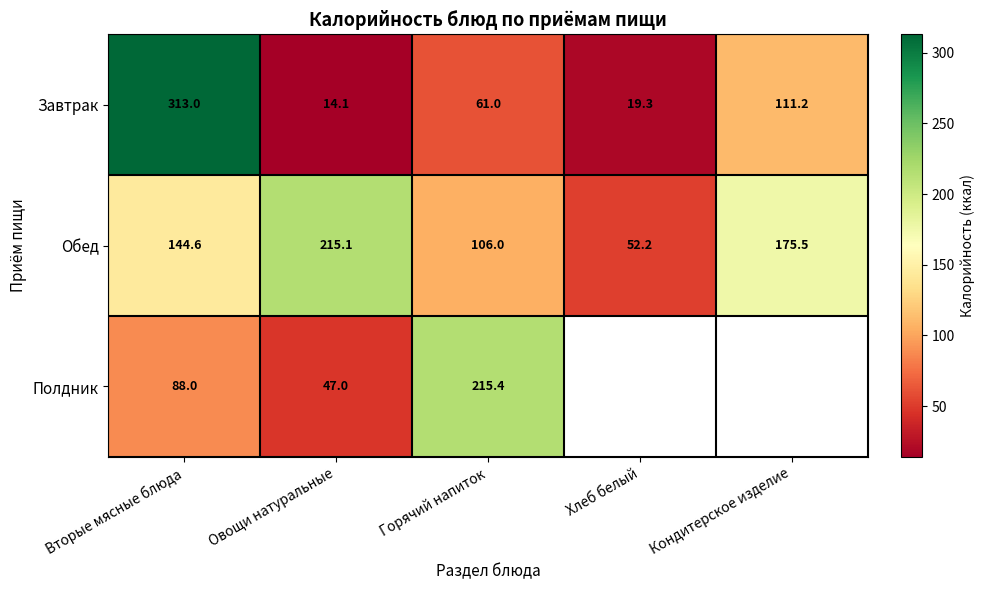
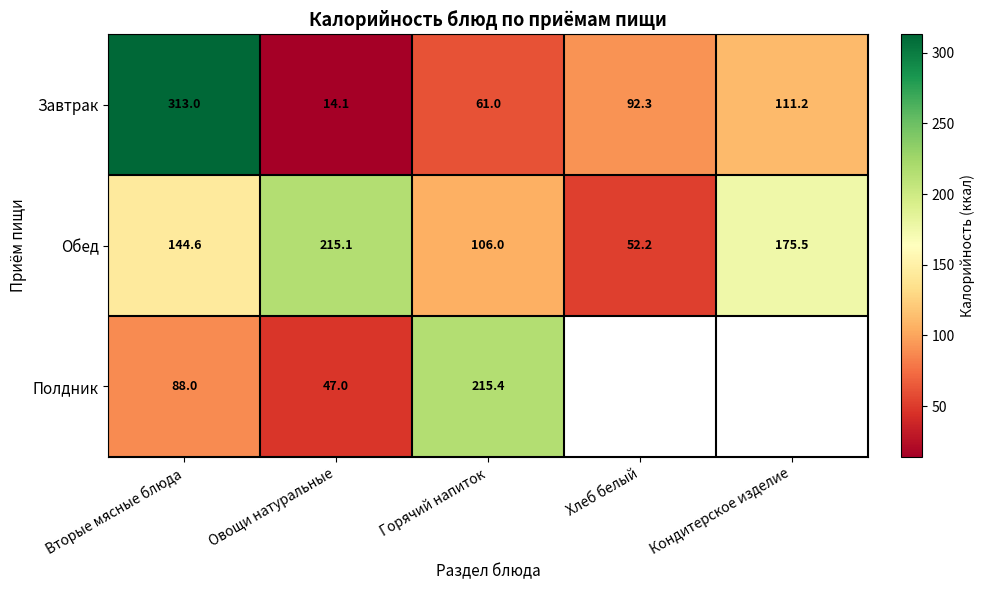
  {
    "Завтрак": {
      "Вторые мясные блюда": 313.0,
      "Овощи натуральные": 14.1,
      "Горячий напиток": 61.0,
-     "Хлеб белый": 19.3,
+     "Хлеб белый": 92.3,
      "Кондитерское изделие": 111.2
    },
    "Обед": {
      "Вторые мясные блюда": 144.6,
      "Овощи натуральные": 215.1,
      "Горячий напиток": 106.0,
      "Хлеб белый": 52.2,
      "Кондитерское изделие": 175.5
    },
    "Полдник": {
      "Вторые мясные блюда": 88.0,
      "Овощи натуральные": 47.0,
      "Горячий напиток": 215.4
    }
  }
